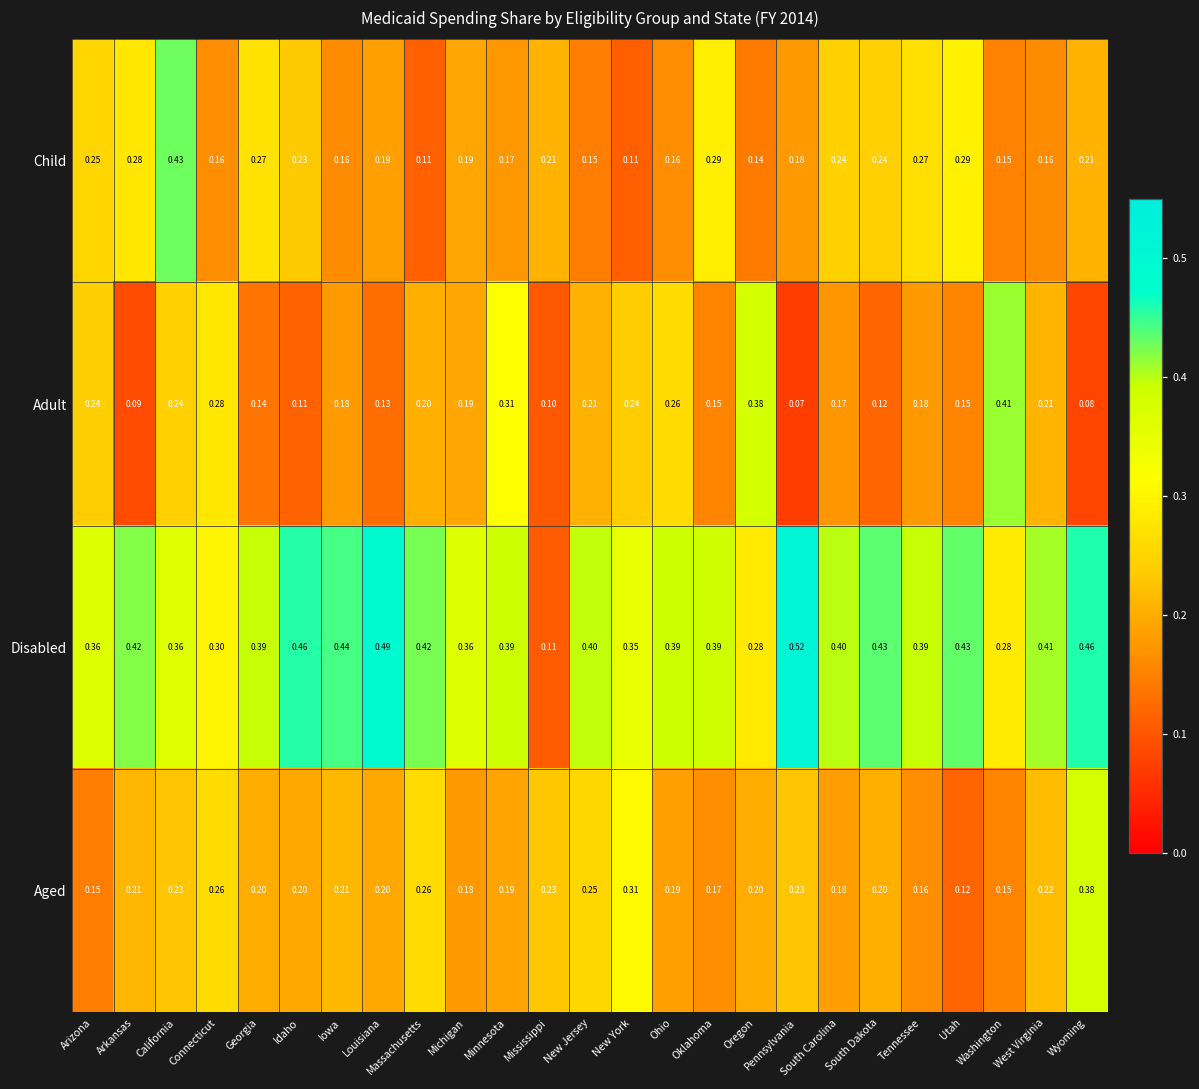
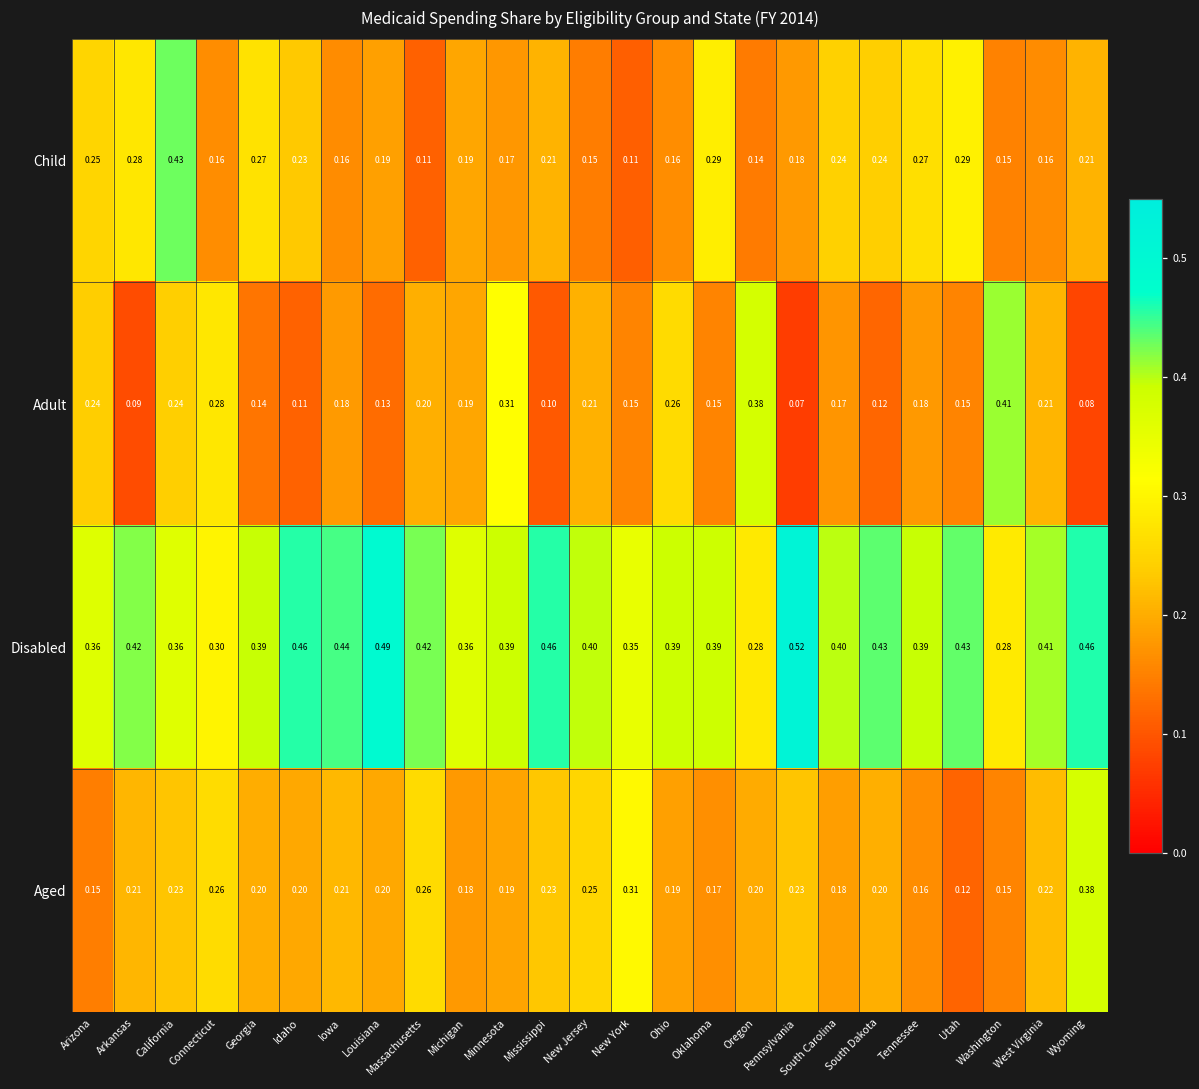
  {
    "Child": {
      "Arizona": 0.25,
      "Arkansas": 0.28,
      "California": 0.43,
      "Connecticut": 0.16,
      "Georgia": 0.27,
      "Idaho": 0.23,
      "Iowa": 0.16,
      "Louisiana": 0.19,
      "Massachusetts": 0.11,
      "Michigan": 0.19,
      "Minnesota": 0.17,
      "Mississippi": 0.21,
      "New Jersey": 0.15,
      "New York": 0.11,
      "Ohio": 0.16,
      "Oklahoma": 0.29,
      "Oregon": 0.14,
      "Pennsylvania": 0.18,
      "South Carolina": 0.24,
      "South Dakota": 0.24,
      "Tennessee": 0.27,
      "Utah": 0.29,
      "Washington": 0.15,
      "West Virginia": 0.16,
      "Wyoming": 0.21
    },
    "Adult": {
      "Arizona": 0.24,
      "Arkansas": 0.09,
      "California": 0.24,
      "Connecticut": 0.28,
      "Georgia": 0.14,
      "Idaho": 0.11,
      "Iowa": 0.18,
      "Louisiana": 0.13,
      "Massachusetts": 0.20,
      "Michigan": 0.19,
      "Minnesota": 0.31,
      "Mississippi": 0.10,
      "New Jersey": 0.21,
-     "New York": 0.24,
+     "New York": 0.15,
      "Ohio": 0.26,
      "Oklahoma": 0.15,
      "Oregon": 0.38,
      "Pennsylvania": 0.07,
      "South Carolina": 0.17,
      "South Dakota": 0.12,
      "Tennessee": 0.18,
      "Utah": 0.15,
      "Washington": 0.41,
      "West Virginia": 0.21,
      "Wyoming": 0.08
    },
    "Disabled": {
      "Arizona": 0.36,
      "Arkansas": 0.42,
      "California": 0.36,
      "Connecticut": 0.30,
      "Georgia": 0.39,
      "Idaho": 0.46,
      "Iowa": 0.44,
      "Louisiana": 0.49,
      "Massachusetts": 0.42,
      "Michigan": 0.36,
      "Minnesota": 0.39,
-     "Mississippi": 0.11,
+     "Mississippi": 0.46,
      "New Jersey": 0.40,
      "New York": 0.35,
      "Ohio": 0.39,
      "Oklahoma": 0.39,
      "Oregon": 0.28,
      "Pennsylvania": 0.52,
      "South Carolina": 0.40,
      "South Dakota": 0.43,
      "Tennessee": 0.39,
      "Utah": 0.43,
      "Washington": 0.28,
      "West Virginia": 0.41,
      "Wyoming": 0.46
    },
    "Aged": {
      "Arizona": 0.15,
      "Arkansas": 0.21,
      "California": 0.23,
      "Connecticut": 0.26,
      "Georgia": 0.20,
      "Idaho": 0.20,
      "Iowa": 0.21,
      "Louisiana": 0.20,
      "Massachusetts": 0.26,
      "Michigan": 0.18,
      "Minnesota": 0.19,
      "Mississippi": 0.23,
      "New Jersey": 0.25,
      "New York": 0.31,
      "Ohio": 0.19,
      "Oklahoma": 0.17,
      "Oregon": 0.20,
      "Pennsylvania": 0.23,
      "South Carolina": 0.18,
      "South Dakota": 0.20,
      "Tennessee": 0.16,
      "Utah": 0.12,
      "Washington": 0.15,
      "West Virginia": 0.22,
      "Wyoming": 0.38
    }
  }
